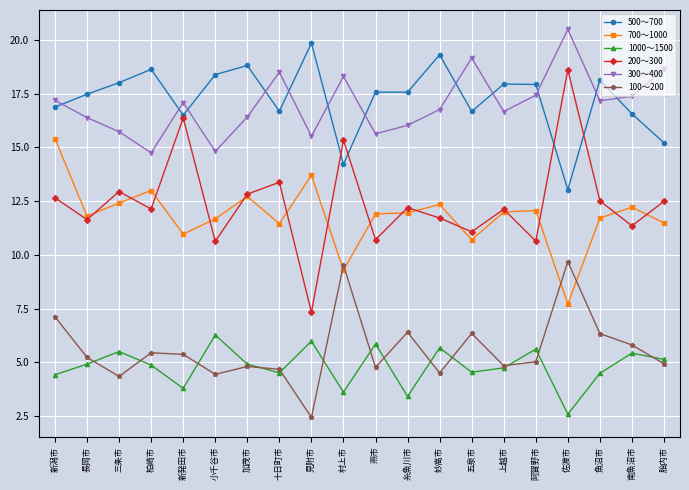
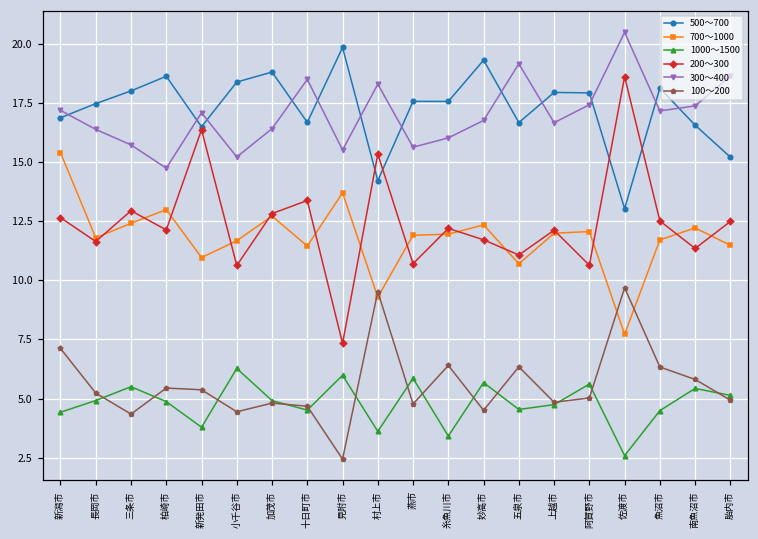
  {
    "500～700": {
      "新潟市": 16.9,
      "長岡市": 17.5,
      "三条市": 18.0,
      "柏崎市": 18.6,
      "新発田市": 16.5,
      "小千谷市": 18.4,
      "加茂市": 18.8,
      "十日町市": 16.7,
      "見附市": 19.8,
      "村上市": 14.2,
      "燕市": 17.6,
      "糸魚川市": 17.6,
      "妙高市": 19.3,
      "五泉市": 16.7,
      "上越市": 17.9,
      "阿賀野市": 17.9,
      "佐渡市": 13.0,
      "魚沼市": 18.1,
      "南魚沼市": 16.6,
      "胎内市": 15.2
    },
    "700～1000": {
      "新潟市": 15.4,
      "長岡市": 11.8,
      "三条市": 12.4,
      "柏崎市": 13.0,
      "新発田市": 11.0,
      "小千谷市": 11.7,
      "十日町市": 11.4,
      "見附市": 13.7,
      "村上市": 9.3,
      "燕市": 11.9,
      "糸魚川市": 12.0,
      "妙高市": 12.3,
      "五泉市": 10.7,
      "上越市": 12.0,
      "阿賀野市": 12.1,
      "佐渡市": 7.7,
      "魚沼市": 11.7,
      "南魚沼市": 12.2,
      "胎内市": 11.5
    },
    "1000～1500": {
      "新潟市": 4.4,
      "長岡市": 4.9,
      "三条市": 5.5,
      "柏崎市": 4.9,
      "新発田市": 3.8,
      "小千谷市": 6.3,
      "十日町市": 4.5,
      "見附市": 6.0,
      "村上市": 3.6,
      "燕市": 5.9,
      "糸魚川市": 3.4,
      "妙高市": 5.7,
      "五泉市": 4.5,
      "阿賀野市": 5.6,
      "佐渡市": 2.6,
      "魚沼市": 4.5,
      "南魚沼市": 5.4,
      "胎内市": 5.1
    },
    "200～300": {
      "新潟市": 12.6,
      "長岡市": 11.6,
      "三条市": 12.9,
      "柏崎市": 12.1,
      "新発田市": 16.4,
      "小千谷市": 10.6,
      "十日町市": 13.4,
      "見附市": 7.3,
      "村上市": 15.3,
      "燕市": 10.7,
      "糸魚川市": 12.2,
      "妙高市": 11.7,
      "五泉市": 11.1,
      "上越市": 12.1,
      "阿賀野市": 10.6,
      "佐渡市": 18.6,
      "魚沼市": 12.5,
      "南魚沼市": 11.3,
      "胎内市": 12.5
    },
    "300～400": {
      "新潟市": 17.2,
      "長岡市": 16.4,
      "三条市": 15.7,
      "柏崎市": 14.7,
      "新発田市": 17.1,
-     "小千谷市": 14.8,
+     "小千谷市": 15.2,
      "加茂市": 16.4,
      "十日町市": 18.5,
      "見附市": 15.5,
      "村上市": 18.3,
      "燕市": 15.6,
      "糸魚川市": 16.0,
      "妙高市": 16.8,
      "五泉市": 19.2,
      "上越市": 16.7,
      "阿賀野市": 17.4,
      "佐渡市": 20.5,
      "魚沼市": 17.2,
      "南魚沼市": 17.4
    },
    "100～200": {
      "新潟市": 7.1,
      "長岡市": 5.2,
      "三条市": 4.3,
      "柏崎市": 5.4,
      "新発田市": 5.4,
      "小千谷市": 4.4,
      "十日町市": 4.7,
      "見附市": 2.4,
      "村上市": 9.5,
      "燕市": 4.8,
      "糸魚川市": 6.4,
      "妙高市": 4.5,
      "五泉市": 6.3,
      "阿賀野市": 5.0,
      "佐渡市": 9.7,
      "魚沼市": 6.3,
      "南魚沼市": 5.8,
      "胎内市": 4.9
    }
  }
